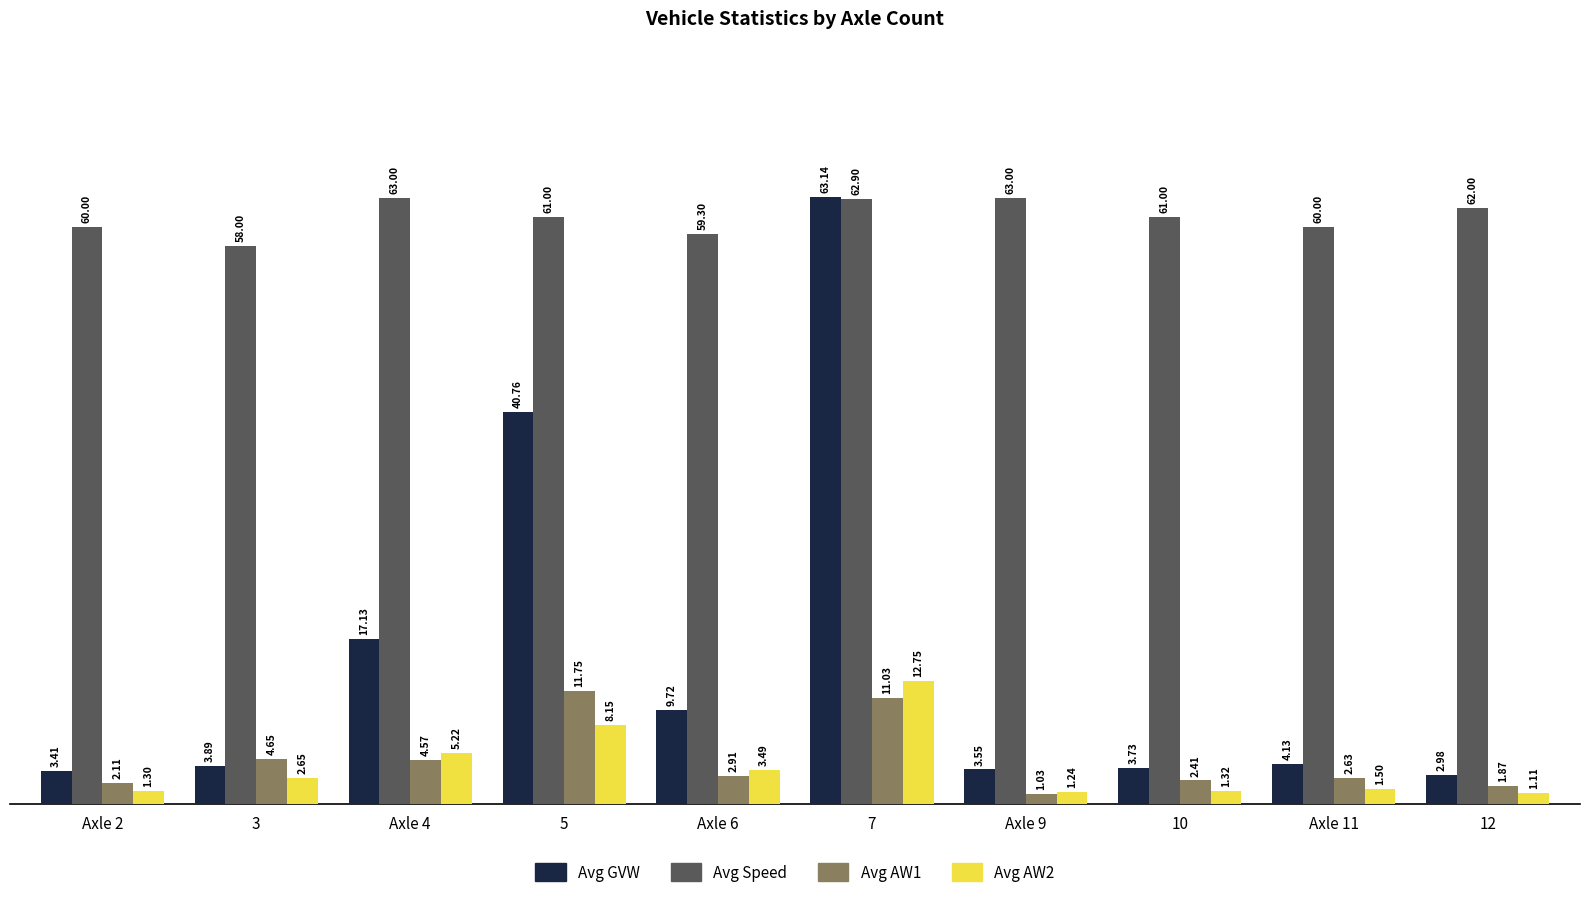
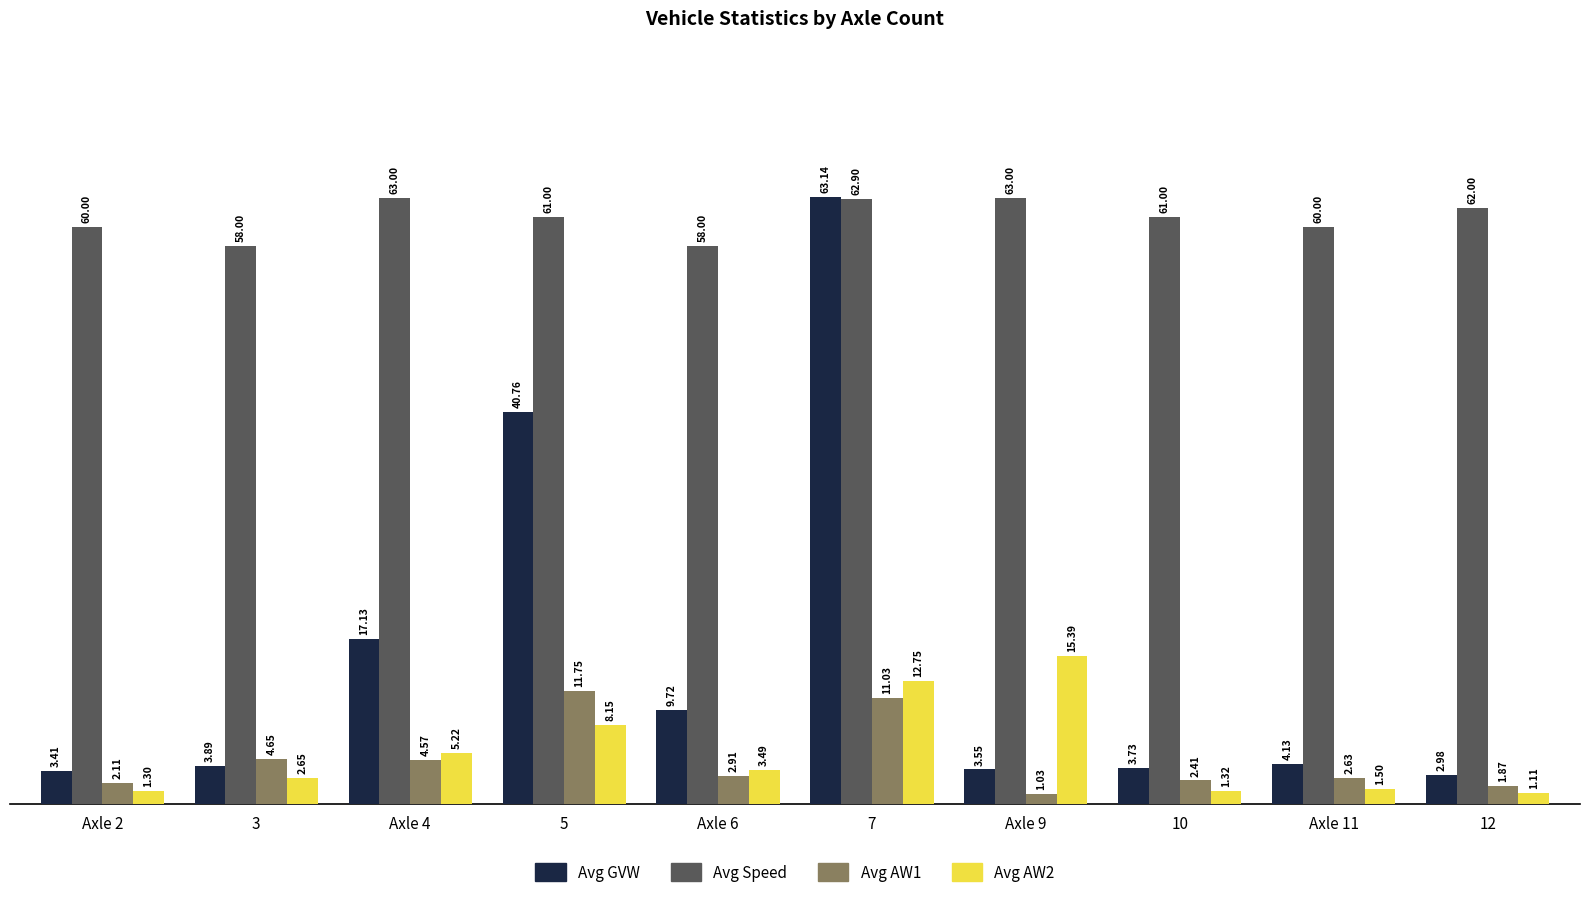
  {
    "Avg GVW": {
      "Axle 2": 3.41,
      "3": 3.89,
      "Axle 4": 17.13,
      "5": 40.76,
      "Axle 6": 9.72,
      "7": 63.14,
      "Axle 9": 3.55,
      "10": 3.73,
      "Axle 11": 4.13,
      "12": 2.98
    },
    "Avg Speed": {
      "Axle 2": 60.00,
      "3": 58.00,
      "Axle 4": 63.00,
      "5": 61.00,
-     "Axle 6": 59.30,
+     "Axle 6": 58.00,
      "7": 62.90,
      "Axle 9": 63.00,
      "10": 61.00,
      "Axle 11": 60.00,
      "12": 62.00
    },
    "Avg AW1": {
      "Axle 2": 2.11,
      "3": 4.65,
      "Axle 4": 4.57,
      "5": 11.75,
      "Axle 6": 2.91,
      "7": 11.03,
      "Axle 9": 1.03,
      "10": 2.41,
      "Axle 11": 2.63,
      "12": 1.87
    },
    "Avg AW2": {
      "Axle 2": 1.30,
      "3": 2.65,
      "Axle 4": 5.22,
      "5": 8.15,
      "Axle 6": 3.49,
      "7": 12.75,
-     "Axle 9": 1.24,
+     "Axle 9": 15.39,
      "10": 1.32,
      "Axle 11": 1.50,
      "12": 1.11
    }
  }
